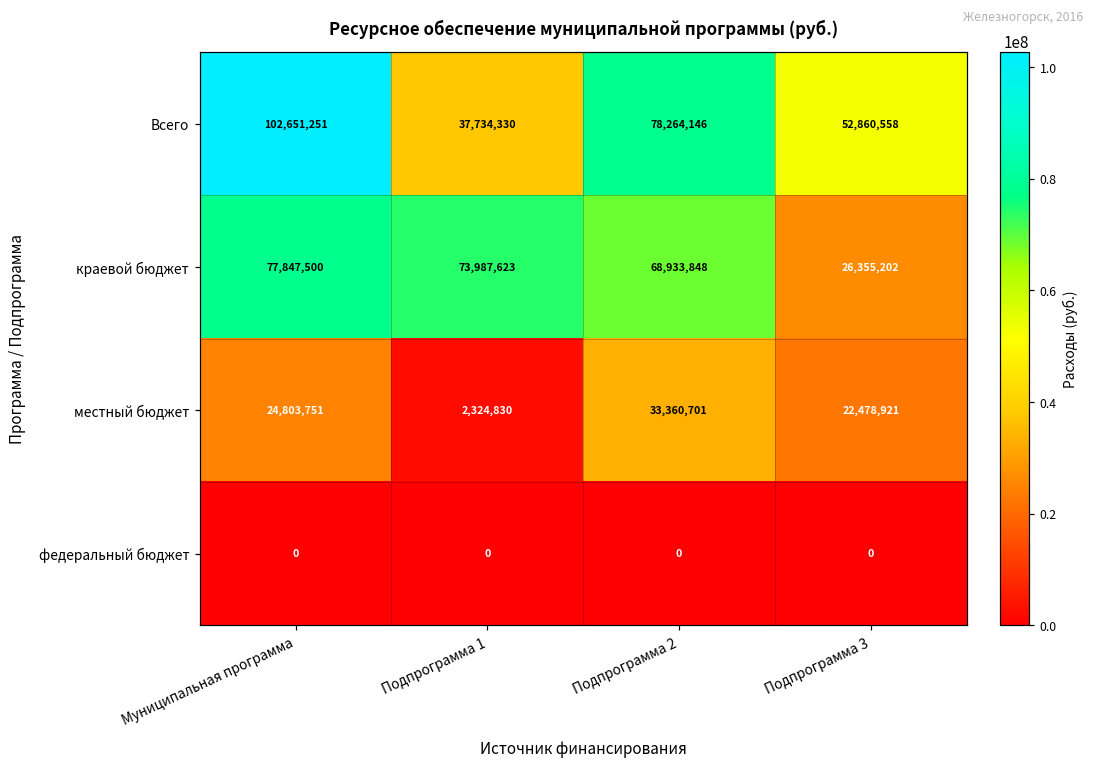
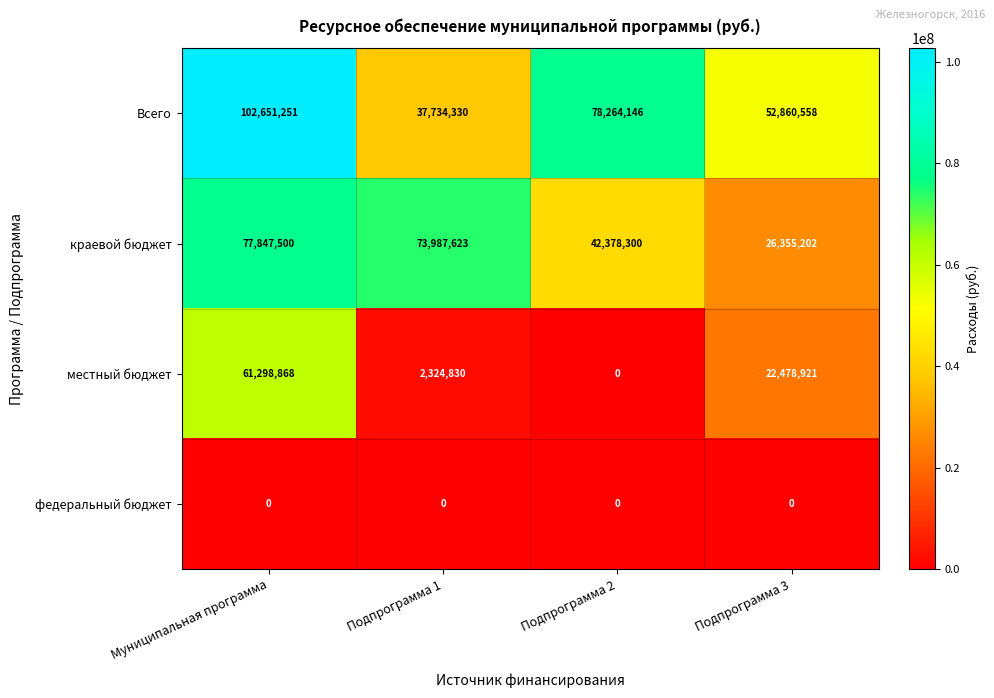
  {
    "Всего": {
      "Муниципальная программа": "102,651,251",
      "Подпрограмма 1": "37,734,330",
      "Подпрограмма 2": "78,264,146",
      "Подпрограмма 3": "52,860,558"
    },
    "краевой бюджет": {
      "Муниципальная программа": "77,847,500",
      "Подпрограмма 1": "73,987,623",
-     "Подпрограмма 2": "68,933,848",
+     "Подпрограмма 2": "42,378,300",
      "Подпрограмма 3": "26,355,202"
    },
    "местный бюджет": {
-     "Муниципальная программа": "24,803,751",
+     "Муниципальная программа": "61,298,868",
      "Подпрограмма 1": "2,324,830",
-     "Подпрограмма 2": "33,360,701",
+     "Подпрограмма 2": "0",
      "Подпрограмма 3": "22,478,921"
    },
    "федеральный бюджет": {
      "Муниципальная программа": "0",
      "Подпрограмма 1": "0",
      "Подпрограмма 2": "0",
      "Подпрограмма 3": "0"
    }
  }
